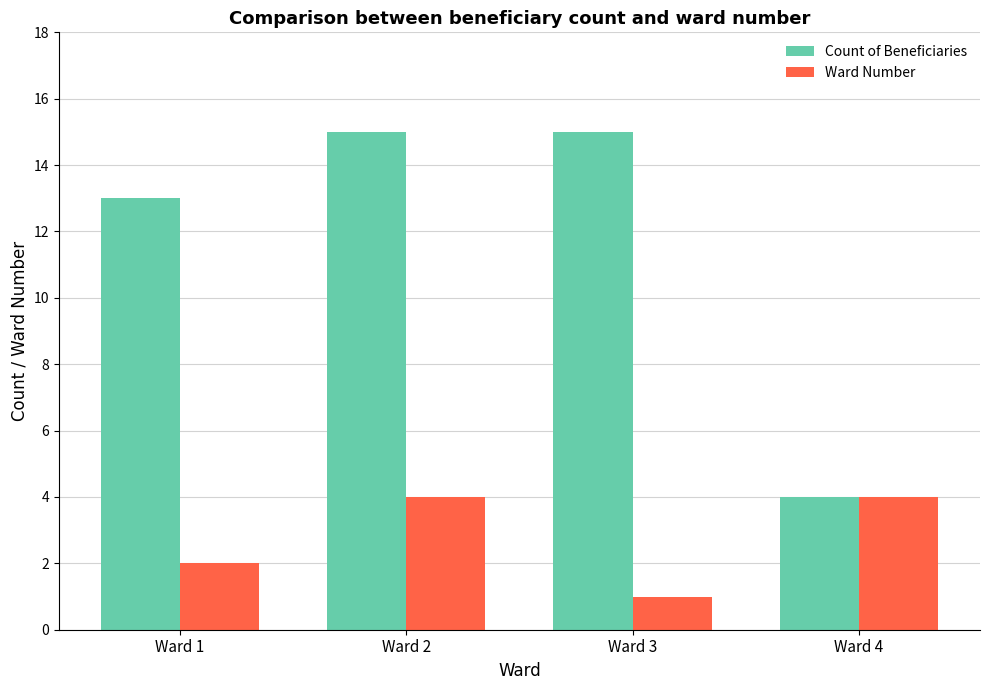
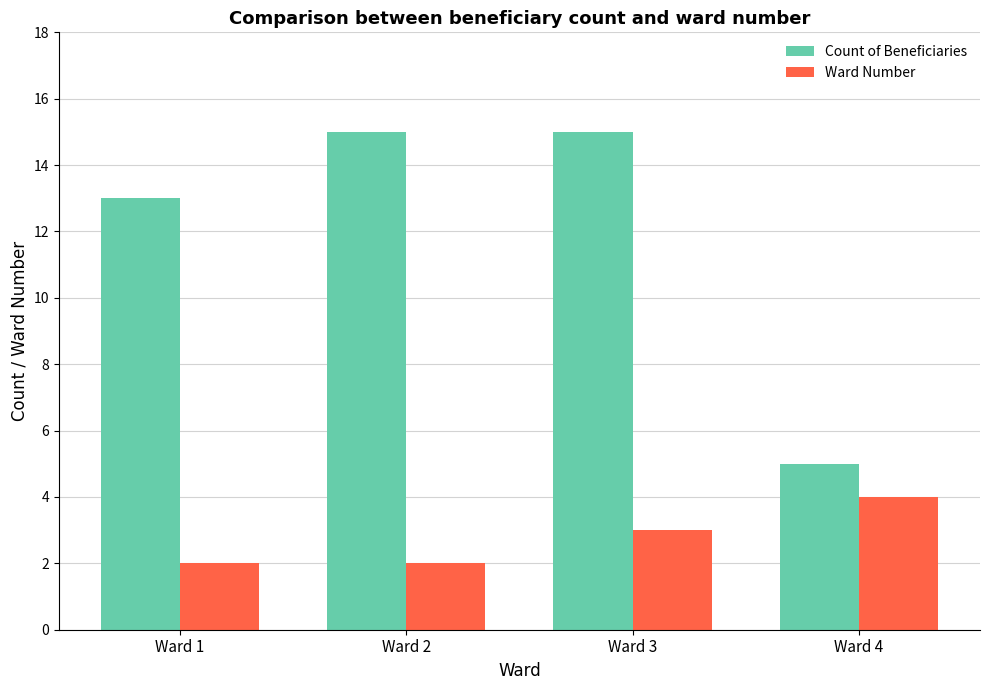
  {
    "Count of Beneficiaries": {
      "Ward 1": 13,
      "Ward 2": 15,
      "Ward 3": 15,
-     "Ward 4": 4
+     "Ward 4": 5
    },
    "Ward Number": {
      "Ward 1": 2,
-     "Ward 2": 4,
-     "Ward 3": 1,
+     "Ward 2": 2,
+     "Ward 3": 3,
      "Ward 4": 4
    }
  }
